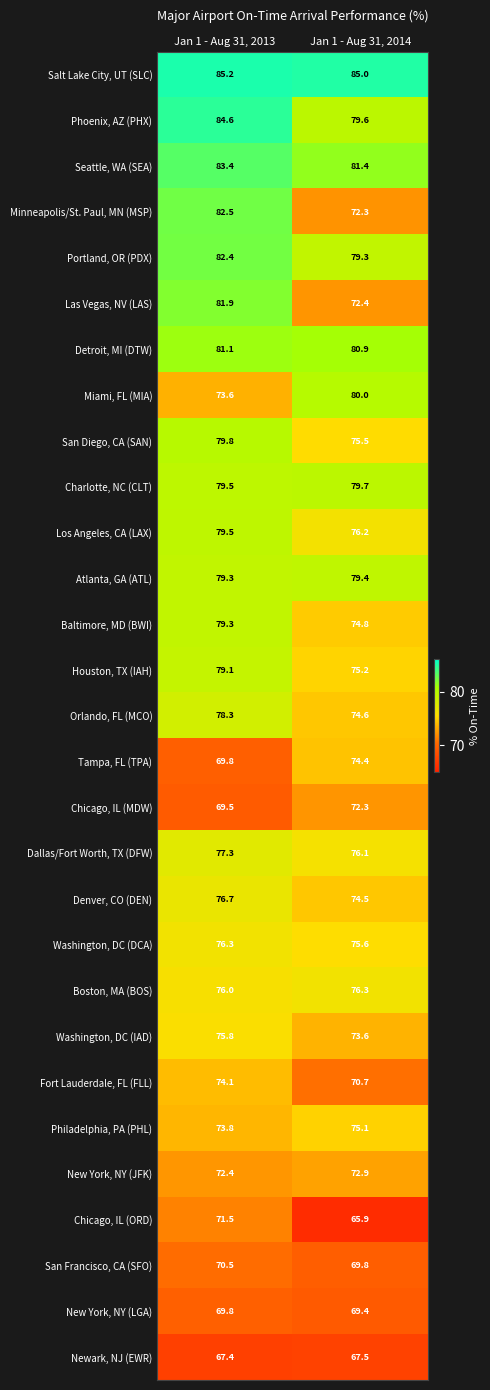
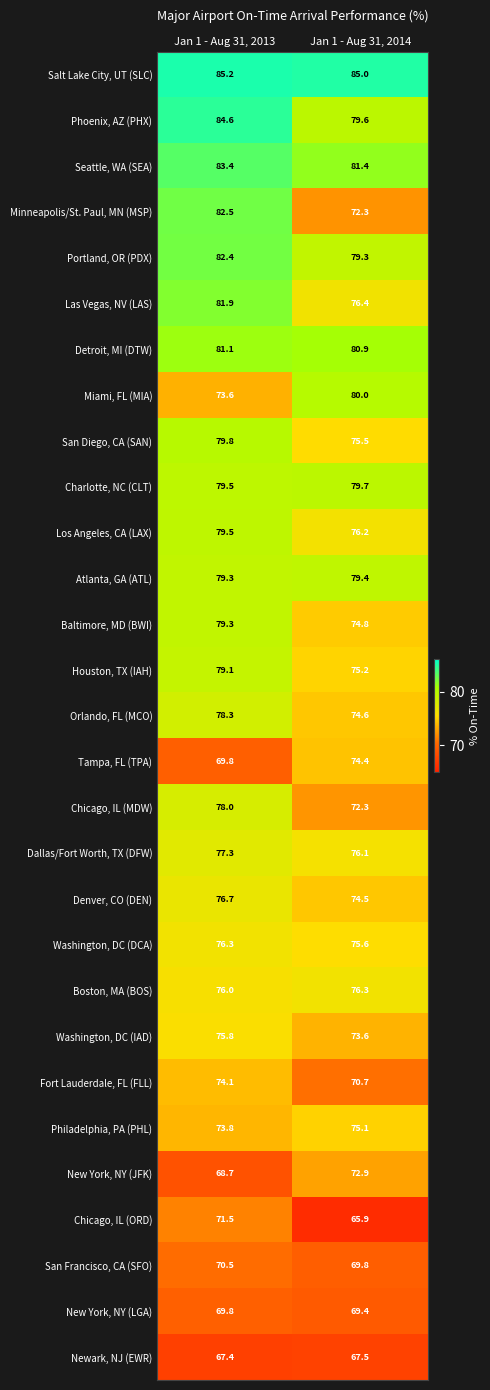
  {
    "Salt Lake City, UT (SLC)": {
      "Jan 1 - Aug 31, 2013": 85.2,
      "Jan 1 - Aug 31, 2014": 85.0
    },
    "Phoenix, AZ (PHX)": {
      "Jan 1 - Aug 31, 2013": 84.6,
      "Jan 1 - Aug 31, 2014": 79.6
    },
    "Seattle, WA (SEA)": {
      "Jan 1 - Aug 31, 2013": 83.4,
      "Jan 1 - Aug 31, 2014": 81.4
    },
    "Minneapolis/St. Paul, MN (MSP)": {
      "Jan 1 - Aug 31, 2013": 82.5,
      "Jan 1 - Aug 31, 2014": 72.3
    },
    "Portland, OR (PDX)": {
      "Jan 1 - Aug 31, 2013": 82.4,
      "Jan 1 - Aug 31, 2014": 79.3
    },
    "Las Vegas, NV (LAS)": {
      "Jan 1 - Aug 31, 2013": 81.9,
-     "Jan 1 - Aug 31, 2014": 72.4
+     "Jan 1 - Aug 31, 2014": 76.4
    },
    "Detroit, MI (DTW)": {
      "Jan 1 - Aug 31, 2013": 81.1,
      "Jan 1 - Aug 31, 2014": 80.9
    },
    "Miami, FL (MIA)": {
      "Jan 1 - Aug 31, 2013": 73.6,
      "Jan 1 - Aug 31, 2014": 80.0
    },
    "San Diego, CA (SAN)": {
      "Jan 1 - Aug 31, 2013": 79.8,
      "Jan 1 - Aug 31, 2014": 75.5
    },
    "Charlotte, NC (CLT)": {
      "Jan 1 - Aug 31, 2013": 79.5,
      "Jan 1 - Aug 31, 2014": 79.7
    },
    "Los Angeles, CA (LAX)": {
      "Jan 1 - Aug 31, 2013": 79.5,
      "Jan 1 - Aug 31, 2014": 76.2
    },
    "Atlanta, GA (ATL)": {
      "Jan 1 - Aug 31, 2013": 79.3,
      "Jan 1 - Aug 31, 2014": 79.4
    },
    "Baltimore, MD (BWI)": {
      "Jan 1 - Aug 31, 2013": 79.3,
      "Jan 1 - Aug 31, 2014": 74.8
    },
    "Houston, TX (IAH)": {
      "Jan 1 - Aug 31, 2013": 79.1,
      "Jan 1 - Aug 31, 2014": 75.2
    },
    "Orlando, FL (MCO)": {
      "Jan 1 - Aug 31, 2013": 78.3,
      "Jan 1 - Aug 31, 2014": 74.6
    },
    "Tampa, FL (TPA)": {
      "Jan 1 - Aug 31, 2013": 69.8,
      "Jan 1 - Aug 31, 2014": 74.4
    },
    "Chicago, IL (MDW)": {
-     "Jan 1 - Aug 31, 2013": 69.5,
+     "Jan 1 - Aug 31, 2013": 78.0,
      "Jan 1 - Aug 31, 2014": 72.3
    },
    "Dallas/Fort Worth, TX (DFW)": {
      "Jan 1 - Aug 31, 2013": 77.3,
      "Jan 1 - Aug 31, 2014": 76.1
    },
    "Denver, CO (DEN)": {
      "Jan 1 - Aug 31, 2013": 76.7,
      "Jan 1 - Aug 31, 2014": 74.5
    },
    "Washington, DC (DCA)": {
      "Jan 1 - Aug 31, 2013": 76.3,
      "Jan 1 - Aug 31, 2014": 75.6
    },
    "Boston, MA (BOS)": {
      "Jan 1 - Aug 31, 2013": 76.0,
      "Jan 1 - Aug 31, 2014": 76.3
    },
    "Washington, DC (IAD)": {
      "Jan 1 - Aug 31, 2013": 75.8,
      "Jan 1 - Aug 31, 2014": 73.6
    },
    "Fort Lauderdale, FL (FLL)": {
      "Jan 1 - Aug 31, 2013": 74.1,
      "Jan 1 - Aug 31, 2014": 70.7
    },
    "Philadelphia, PA (PHL)": {
      "Jan 1 - Aug 31, 2013": 73.8,
      "Jan 1 - Aug 31, 2014": 75.1
    },
    "New York, NY (JFK)": {
-     "Jan 1 - Aug 31, 2013": 72.4,
+     "Jan 1 - Aug 31, 2013": 68.7,
      "Jan 1 - Aug 31, 2014": 72.9
    },
    "Chicago, IL (ORD)": {
      "Jan 1 - Aug 31, 2013": 71.5,
      "Jan 1 - Aug 31, 2014": 65.9
    },
    "San Francisco, CA (SFO)": {
      "Jan 1 - Aug 31, 2013": 70.5,
      "Jan 1 - Aug 31, 2014": 69.8
    },
    "New York, NY (LGA)": {
      "Jan 1 - Aug 31, 2013": 69.8,
      "Jan 1 - Aug 31, 2014": 69.4
    },
    "Newark, NJ (EWR)": {
      "Jan 1 - Aug 31, 2013": 67.4,
      "Jan 1 - Aug 31, 2014": 67.5
    }
  }
